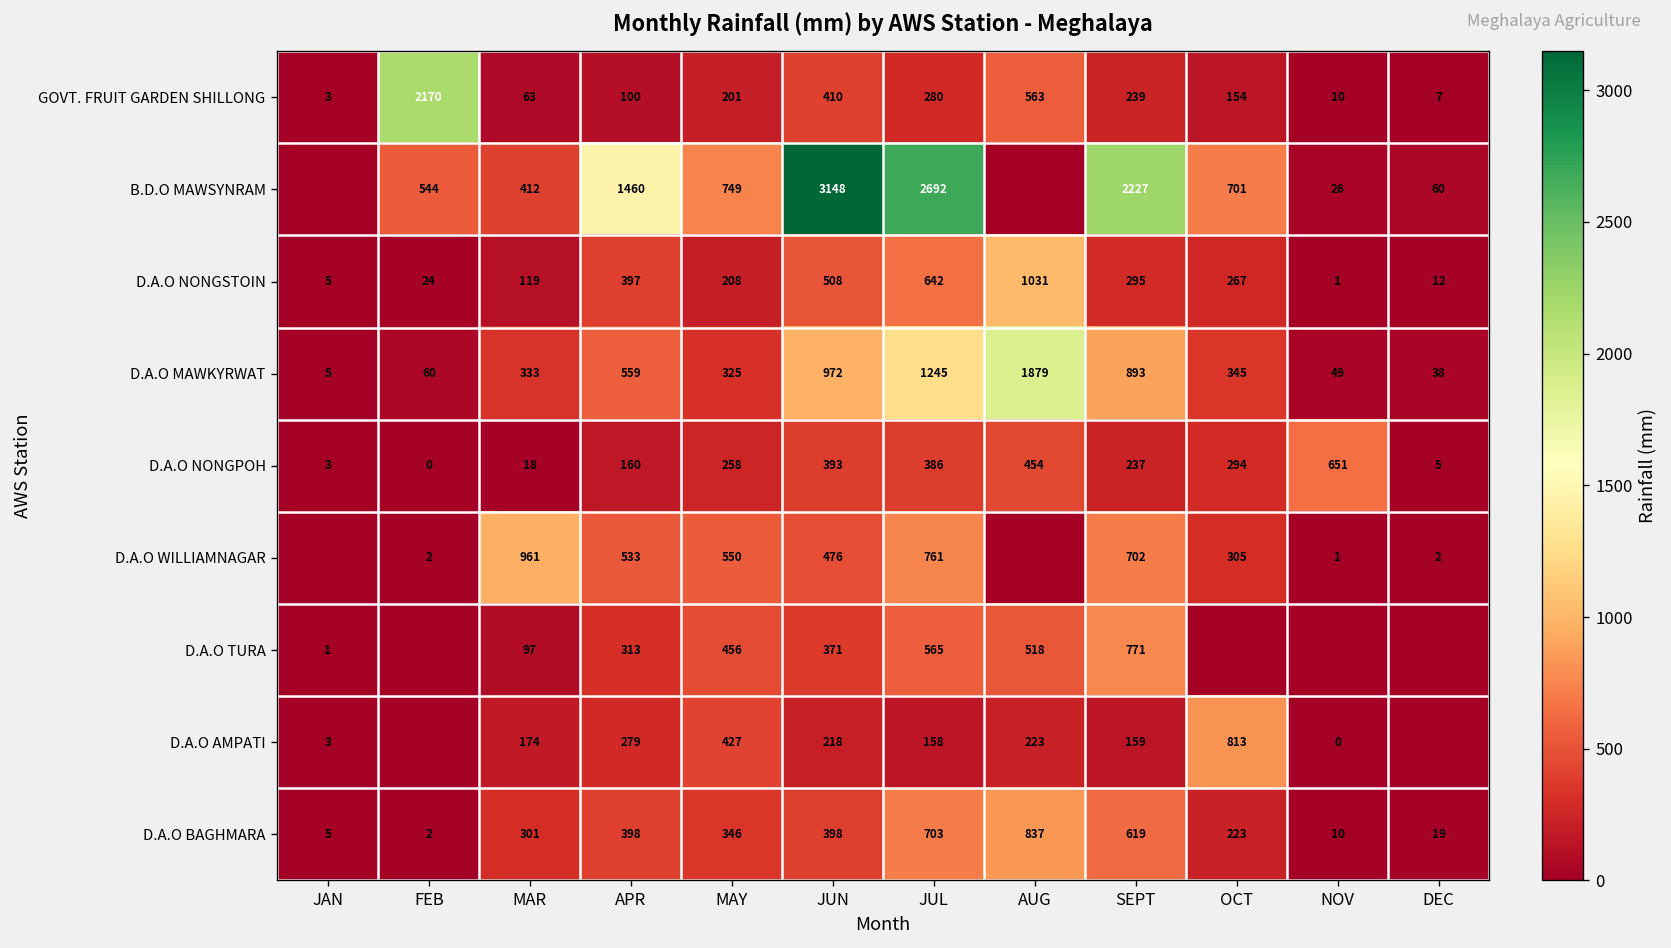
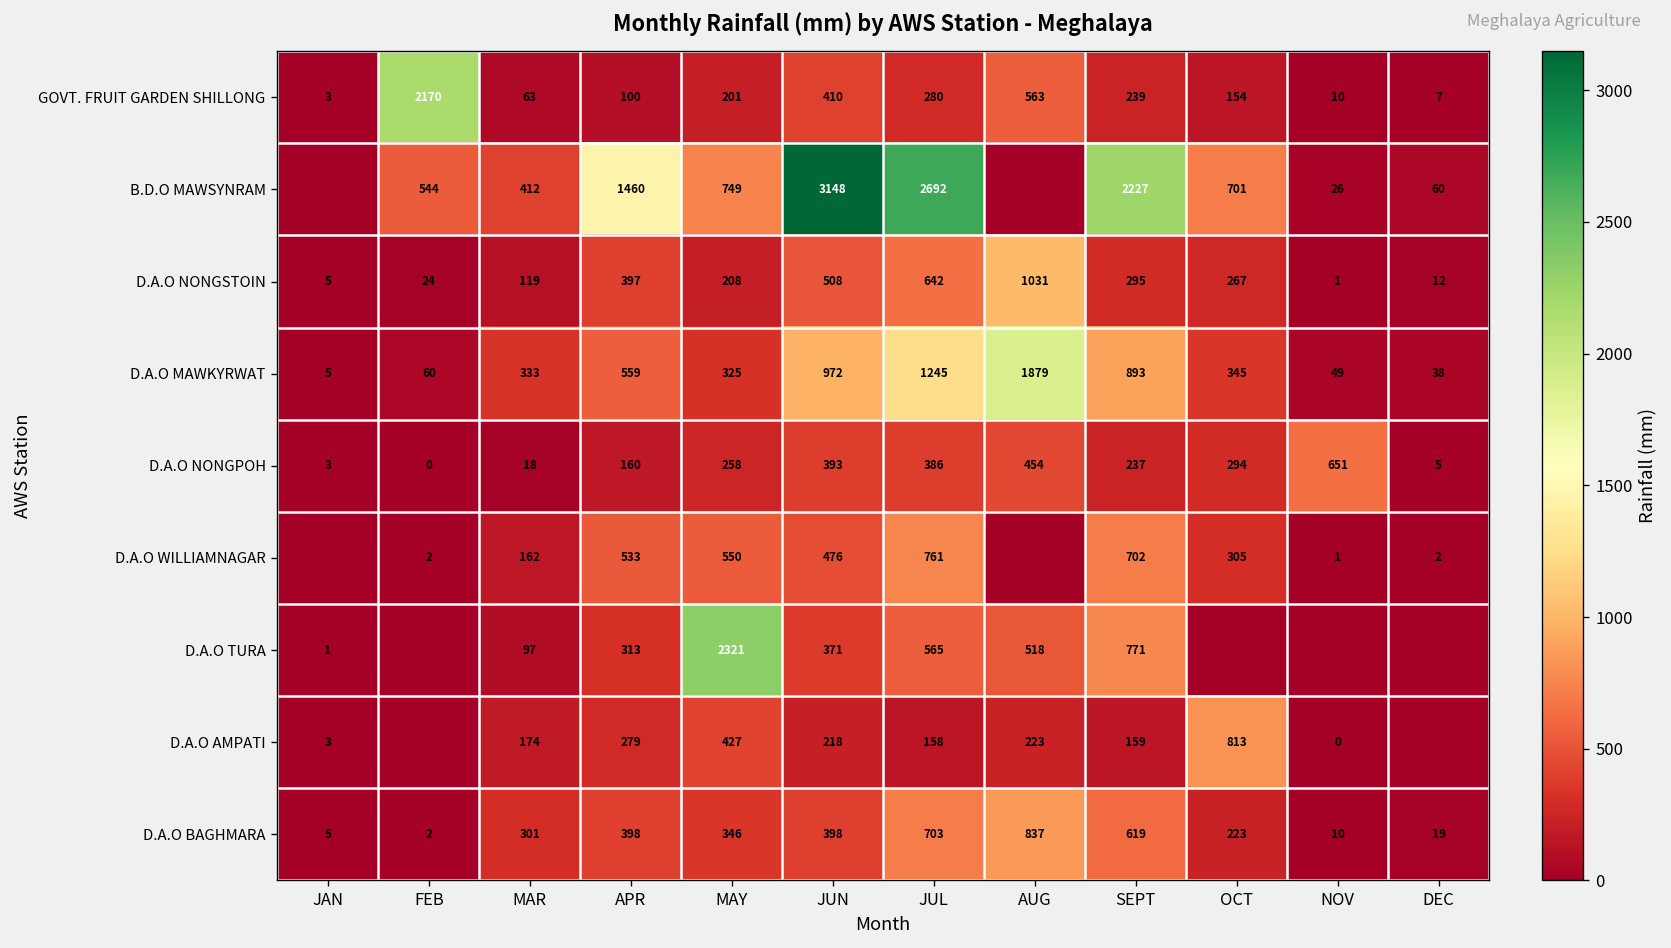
  {
    "GOVT. FRUIT GARDEN SHILLONG": {
      "JAN": 3,
      "FEB": 2170,
      "MAR": 63,
      "APR": 100,
      "MAY": 201,
      "JUN": 410,
      "JUL": 280,
      "AUG": 563,
      "SEPT": 239,
      "OCT": 154,
      "NOV": 10,
      "DEC": 7
    },
    "B.D.O MAWSYNRAM": {
      "FEB": 544,
      "MAR": 412,
      "APR": 1460,
      "MAY": 749,
      "JUN": 3148,
      "JUL": 2692,
      "SEPT": 2227,
      "OCT": 701,
      "NOV": 26,
      "DEC": 60
    },
    "D.A.O NONGSTOIN": {
      "JAN": 5,
      "FEB": 24,
      "MAR": 119,
      "APR": 397,
      "MAY": 208,
      "JUN": 508,
      "JUL": 642,
      "AUG": 1031,
      "SEPT": 295,
      "OCT": 267,
      "NOV": 1,
      "DEC": 12
    },
    "D.A.O MAWKYRWAT": {
      "JAN": 5,
      "FEB": 60,
      "MAR": 333,
      "APR": 559,
      "MAY": 325,
      "JUN": 972,
      "JUL": 1245,
      "AUG": 1879,
      "SEPT": 893,
      "OCT": 345,
      "NOV": 49,
      "DEC": 38
    },
    "D.A.O NONGPOH": {
      "JAN": 3,
      "FEB": 0,
      "MAR": 18,
      "APR": 160,
      "MAY": 258,
      "JUN": 393,
      "JUL": 386,
      "AUG": 454,
      "SEPT": 237,
      "OCT": 294,
      "NOV": 651,
      "DEC": 5
    },
    "D.A.O WILLIAMNAGAR": {
      "FEB": 2,
-     "MAR": 961,
+     "MAR": 162,
      "APR": 533,
      "MAY": 550,
      "JUN": 476,
      "JUL": 761,
      "SEPT": 702,
      "OCT": 305,
      "NOV": 1,
      "DEC": 2
    },
    "D.A.O TURA": {
      "JAN": 1,
      "MAR": 97,
      "APR": 313,
-     "MAY": 456,
+     "MAY": 2321,
      "JUN": 371,
      "JUL": 565,
      "AUG": 518,
      "SEPT": 771
    },
    "D.A.O AMPATI": {
      "JAN": 3,
      "MAR": 174,
      "APR": 279,
      "MAY": 427,
      "JUN": 218,
      "JUL": 158,
      "AUG": 223,
      "SEPT": 159,
      "OCT": 813,
      "NOV": 0
    },
    "D.A.O BAGHMARA": {
      "JAN": 5,
      "FEB": 2,
      "MAR": 301,
      "APR": 398,
      "MAY": 346,
      "JUN": 398,
      "JUL": 703,
      "AUG": 837,
      "SEPT": 619,
      "OCT": 223,
      "NOV": 10,
      "DEC": 19
    }
  }
